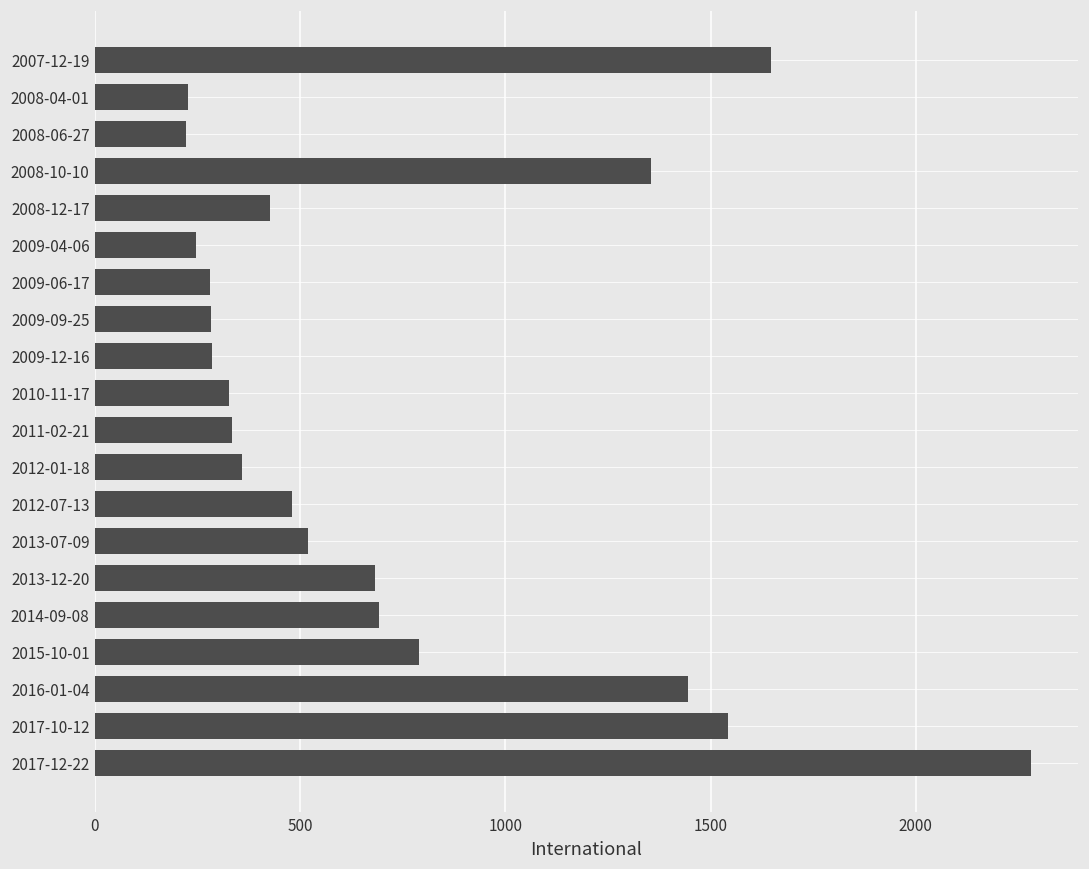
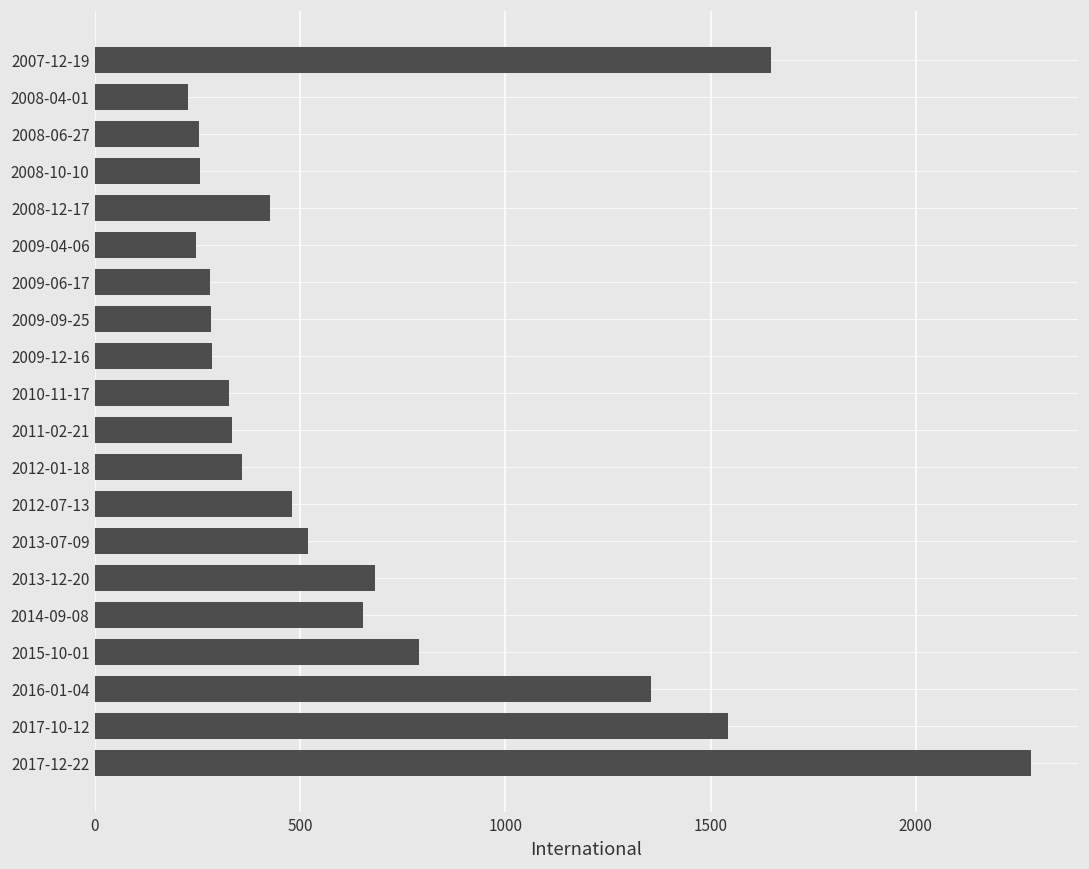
  {
    "2007-12-19": 1650,
    "2008-04-01": 230,
-   "2008-06-27": 220,
-   "2008-10-10": 1350,
+   "2008-06-27": 250,
+   "2008-10-10": 260,
    "2008-12-17": 430,
    "2009-04-06": 250,
    "2009-06-17": 280,
    "2009-09-25": 280,
    "2009-12-16": 280,
    "2010-11-17": 330,
    "2011-02-21": 330,
    "2012-01-18": 360,
    "2012-07-13": 480,
    "2013-07-09": 520,
    "2013-12-20": 680,
-   "2014-09-08": 690,
+   "2014-09-08": 650,
    "2015-10-01": 790,
-   "2016-01-04": 1450,
+   "2016-01-04": 1360,
    "2017-10-12": 1540,
    "2017-12-22": 2280
  }
